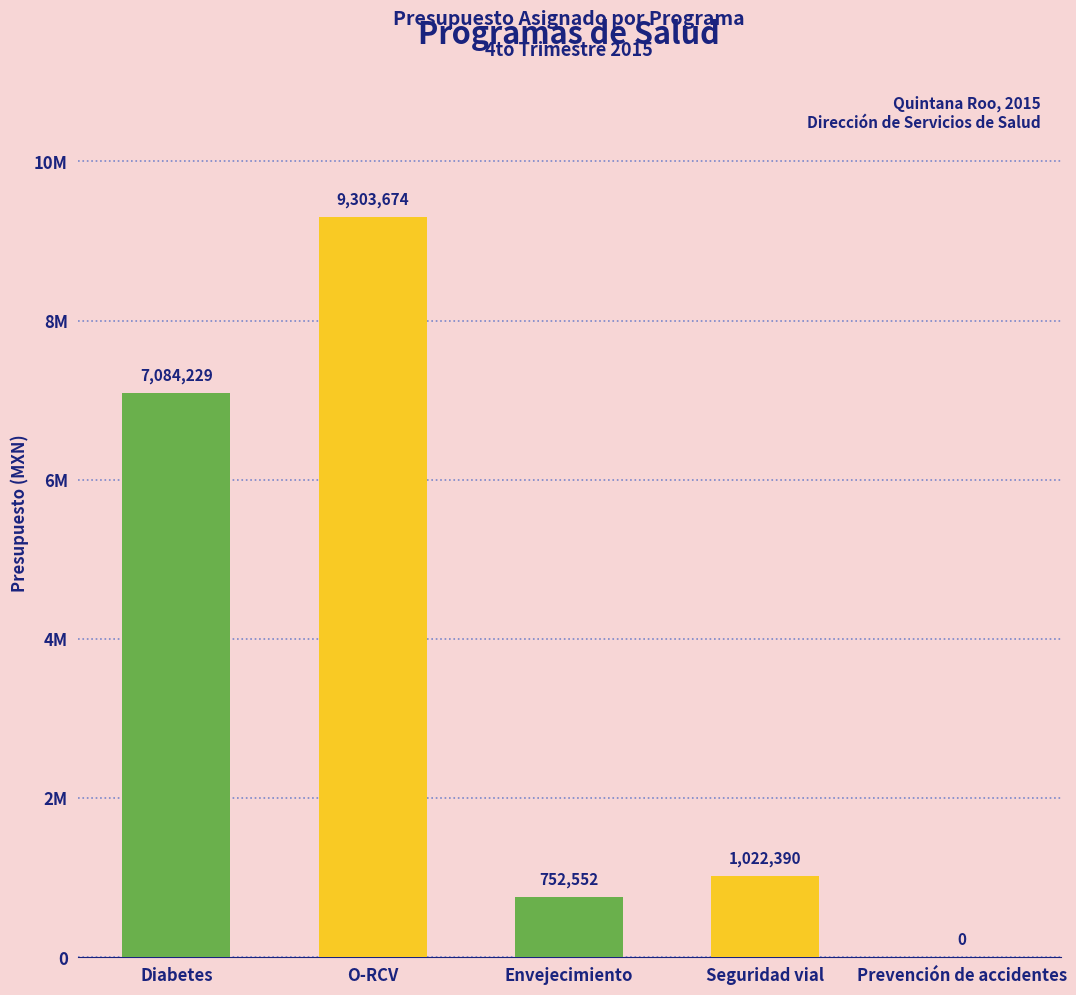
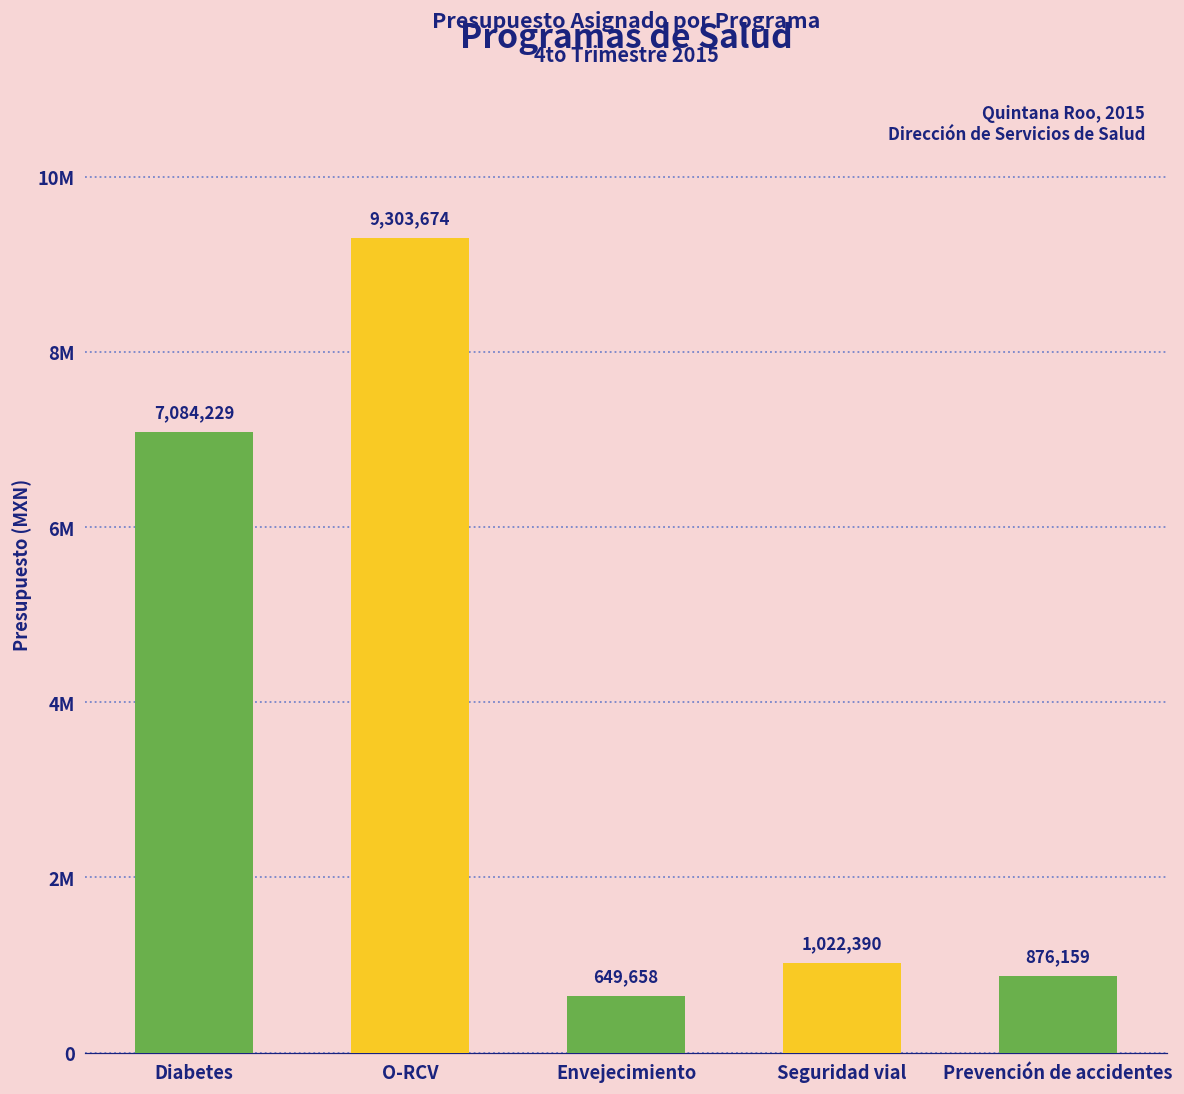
  {
    "Diabetes": "7,084,229",
    "O-RCV": "9,303,674",
-   "Envejecimiento": "752,552",
+   "Envejecimiento": "649,658",
    "Seguridad vial": "1,022,390",
-   "Prevención de accidentes": "0"
+   "Prevención de accidentes": "876,159"
  }
